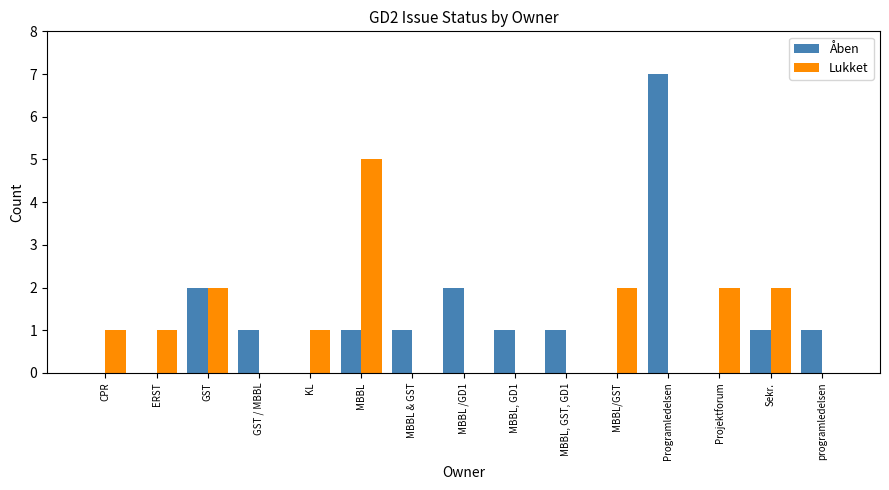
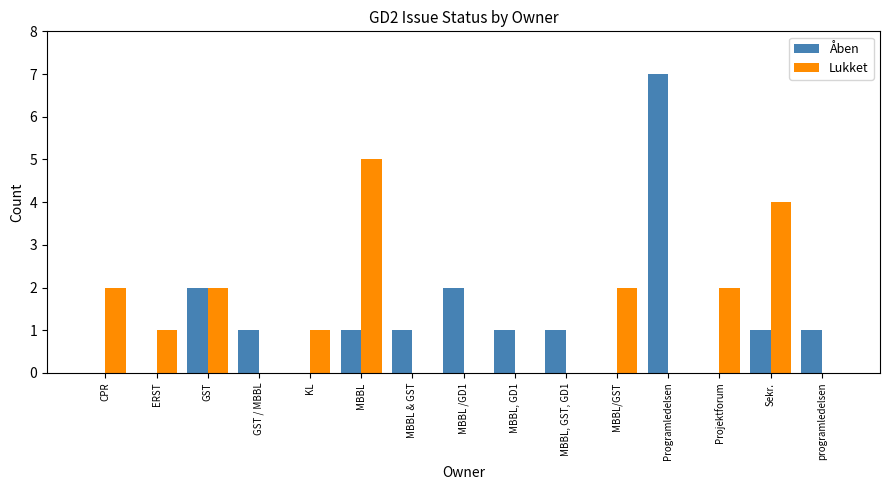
  {
    "Åben": {
      "CPR": 0,
      "ERST": 0,
      "GST": 2,
      "GST / MBBL": 1,
      "KL": 0,
      "MBBL": 1,
      "MBBL & GST": 1,
      "MBBL /GD1": 2,
      "MBBL, GD1": 1,
      "MBBL, GST, GD1": 1,
      "MBBL/GST": 0,
      "Programledelsen": 7,
      "Projektforum": 0,
      "Sekr.": 1,
      "programledelsen": 1
    },
    "Lukket": {
-     "CPR": 1,
+     "CPR": 2,
      "ERST": 1,
      "GST": 2,
      "GST / MBBL": 0,
      "KL": 1,
      "MBBL": 5,
      "MBBL & GST": 0,
      "MBBL /GD1": 0,
      "MBBL, GD1": 0,
      "MBBL, GST, GD1": 0,
      "MBBL/GST": 2,
      "Programledelsen": 0,
      "Projektforum": 2,
-     "Sekr.": 2,
+     "Sekr.": 4,
      "programledelsen": 0
    }
  }
